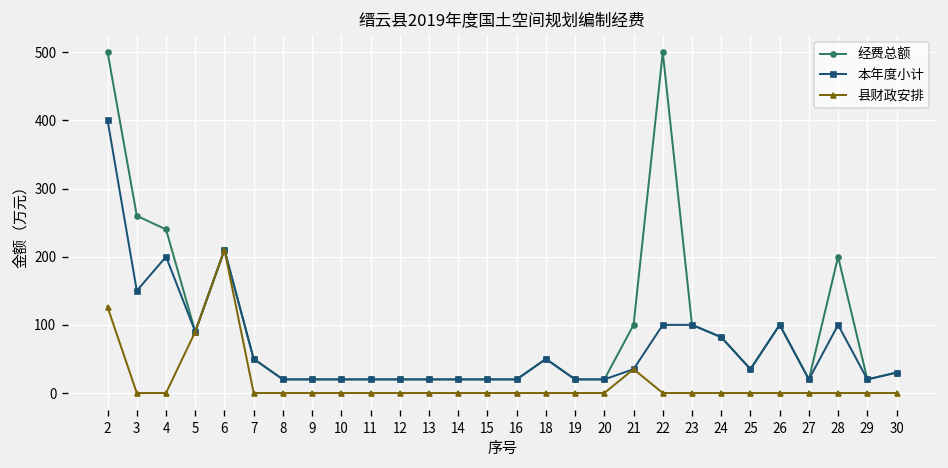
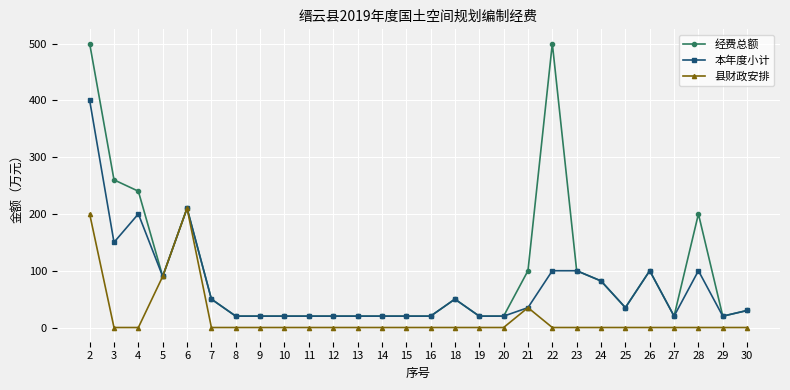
  {
    "县财政安排": {
-     "2": 130,
+     "2": 200,
      "3": 0,
      "4": 0,
      "7": 0,
      "8": 0,
      "9": 0,
      "10": 0,
      "11": 0,
      "12": 0,
      "13": 0,
      "14": 0,
      "15": 0,
      "16": 0,
      "18": 0,
      "19": 0,
      "20": 0,
      "22": 0,
      "23": 0,
      "24": 0,
      "25": 0,
      "26": 0,
      "27": 0,
      "28": 0,
      "29": 0,
      "30": 0
    }
  }
